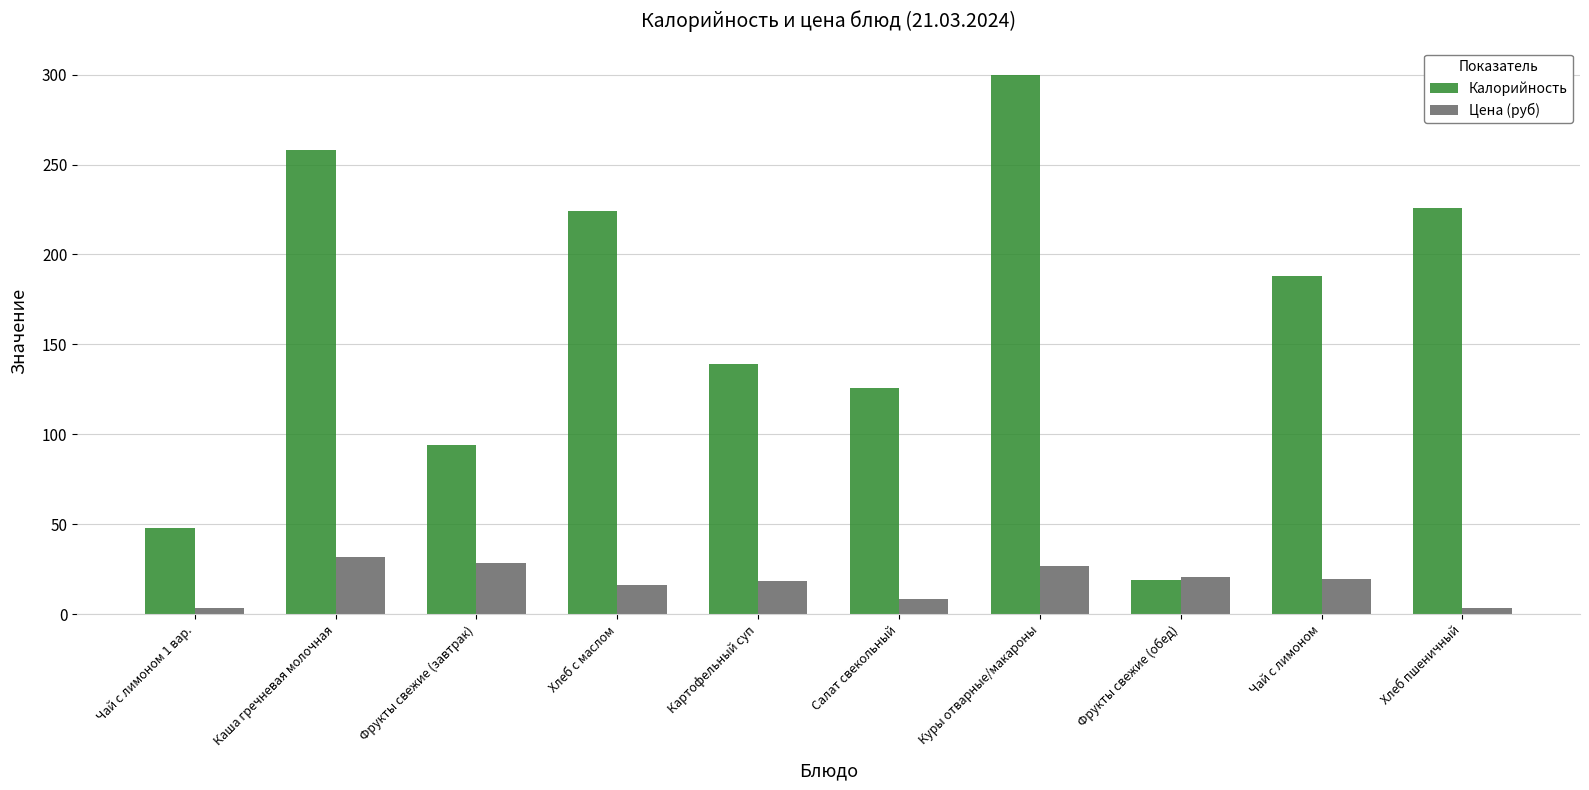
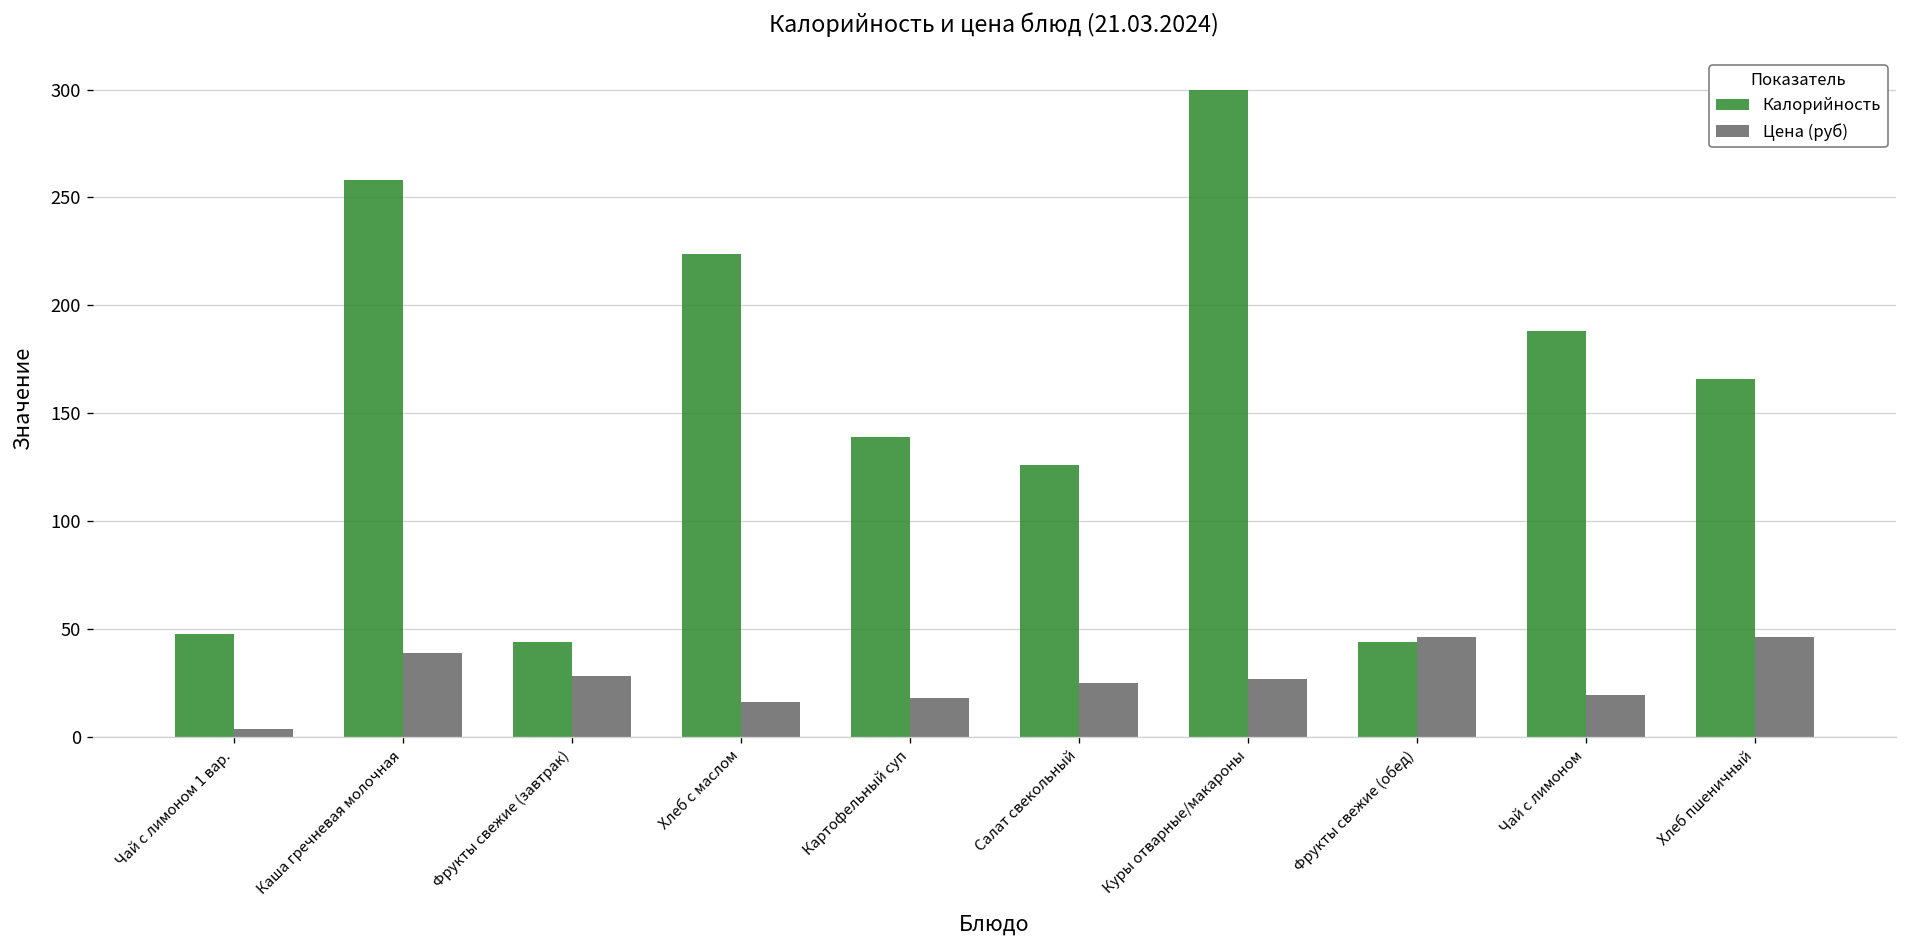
  {
    "Калорийность": {
      "Чай с лимоном 1 вар.": 48,
      "Каша гречневая молочная": 258,
-     "Фрукты свежие (завтрак)": 94,
+     "Фрукты свежие (завтрак)": 44,
      "Хлеб с маслом": 224,
      "Картофельный суп": 139,
      "Салат свекольный": 126,
      "Куры отварные/макароны": 300,
-     "Фрукты свежие (обед)": 19,
+     "Фрукты свежие (обед)": 44,
      "Чай с лимоном": 188,
-     "Хлеб пшеничный": 226
+     "Хлеб пшеничный": 166
    },
    "Цена (руб)": {
      "Чай с лимоном 1 вар.": 4,
-     "Каша гречневая молочная": 32,
+     "Каша гречневая молочная": 39,
      "Фрукты свежие (завтрак)": 28,
      "Хлеб с маслом": 17,
      "Картофельный суп": 18,
-     "Салат свекольный": 8,
+     "Салат свекольный": 25,
      "Куры отварные/макароны": 27,
-     "Фрукты свежие (обед)": 21,
+     "Фрукты свежие (обед)": 46,
      "Чай с лимоном": 19,
-     "Хлеб пшеничный": 4
+     "Хлеб пшеничный": 46
    }
  }
